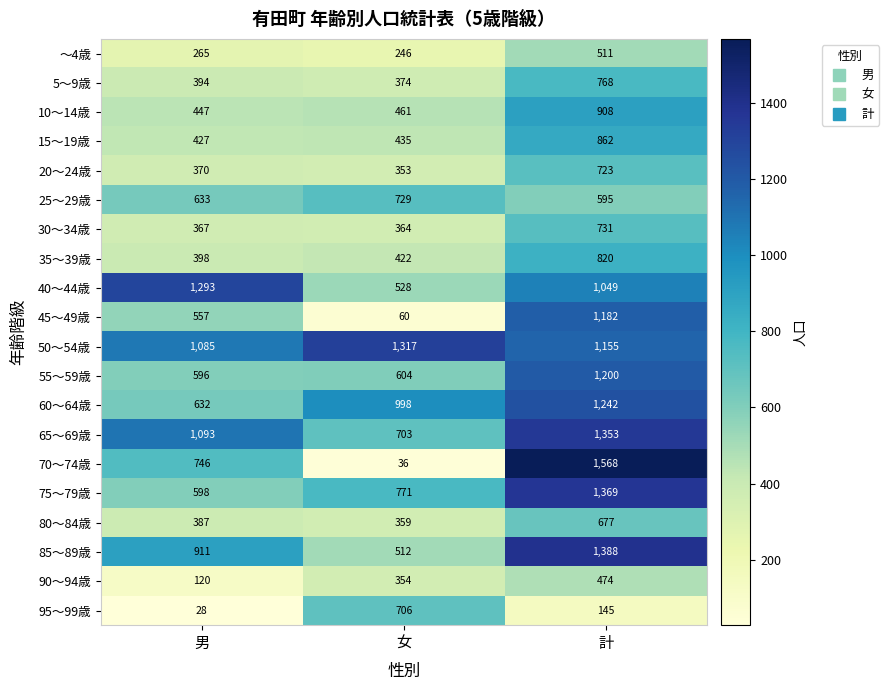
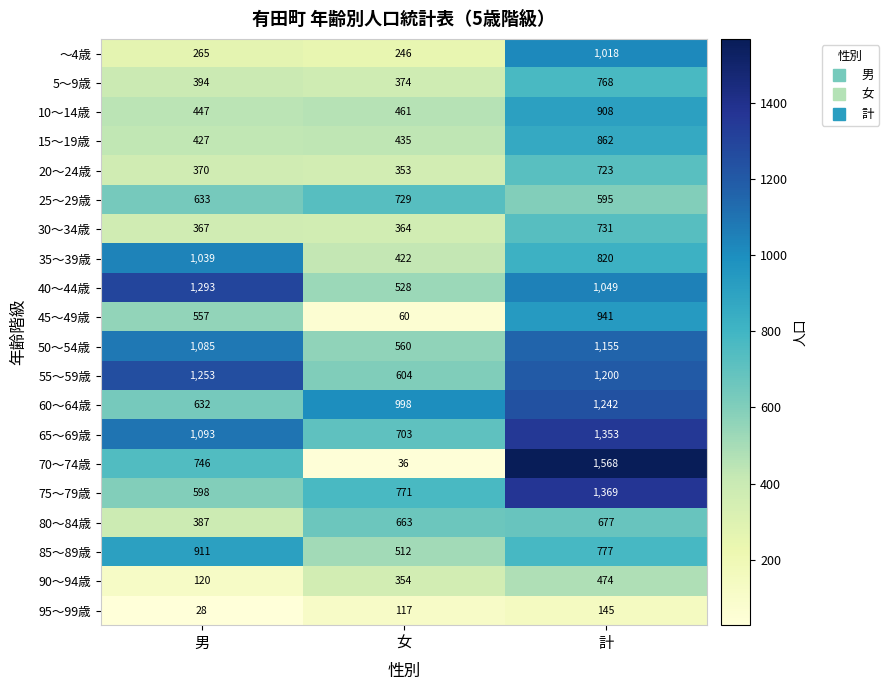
  {
    "～4歳": {
      "男": "265",
      "女": "246",
-     "計": "511"
+     "計": "1,018"
    },
    "5～9歳": {
      "男": "394",
      "女": "374",
      "計": "768"
    },
    "10～14歳": {
      "男": "447",
      "女": "461",
      "計": "908"
    },
    "15～19歳": {
      "男": "427",
      "女": "435",
      "計": "862"
    },
    "20～24歳": {
      "男": "370",
      "女": "353",
      "計": "723"
    },
    "25～29歳": {
      "男": "633",
      "女": "729",
      "計": "595"
    },
    "30～34歳": {
      "男": "367",
      "女": "364",
      "計": "731"
    },
    "35～39歳": {
-     "男": "398",
+     "男": "1,039",
      "女": "422",
      "計": "820"
    },
    "40～44歳": {
      "男": "1,293",
      "女": "528",
      "計": "1,049"
    },
    "45～49歳": {
      "男": "557",
      "女": "60",
-     "計": "1,182"
+     "計": "941"
    },
    "50～54歳": {
      "男": "1,085",
-     "女": "1,317",
+     "女": "560",
      "計": "1,155"
    },
    "55～59歳": {
-     "男": "596",
+     "男": "1,253",
      "女": "604",
      "計": "1,200"
    },
    "60～64歳": {
      "男": "632",
      "女": "998",
      "計": "1,242"
    },
    "65～69歳": {
      "男": "1,093",
      "女": "703",
      "計": "1,353"
    },
    "70～74歳": {
      "男": "746",
      "女": "36",
      "計": "1,568"
    },
    "75～79歳": {
      "男": "598",
      "女": "771",
      "計": "1,369"
    },
    "80～84歳": {
      "男": "387",
-     "女": "359",
+     "女": "663",
      "計": "677"
    },
    "85～89歳": {
      "男": "911",
      "女": "512",
-     "計": "1,388"
+     "計": "777"
    },
    "90～94歳": {
      "男": "120",
      "女": "354",
      "計": "474"
    },
    "95～99歳": {
      "男": "28",
-     "女": "706",
+     "女": "117",
      "計": "145"
    }
  }
